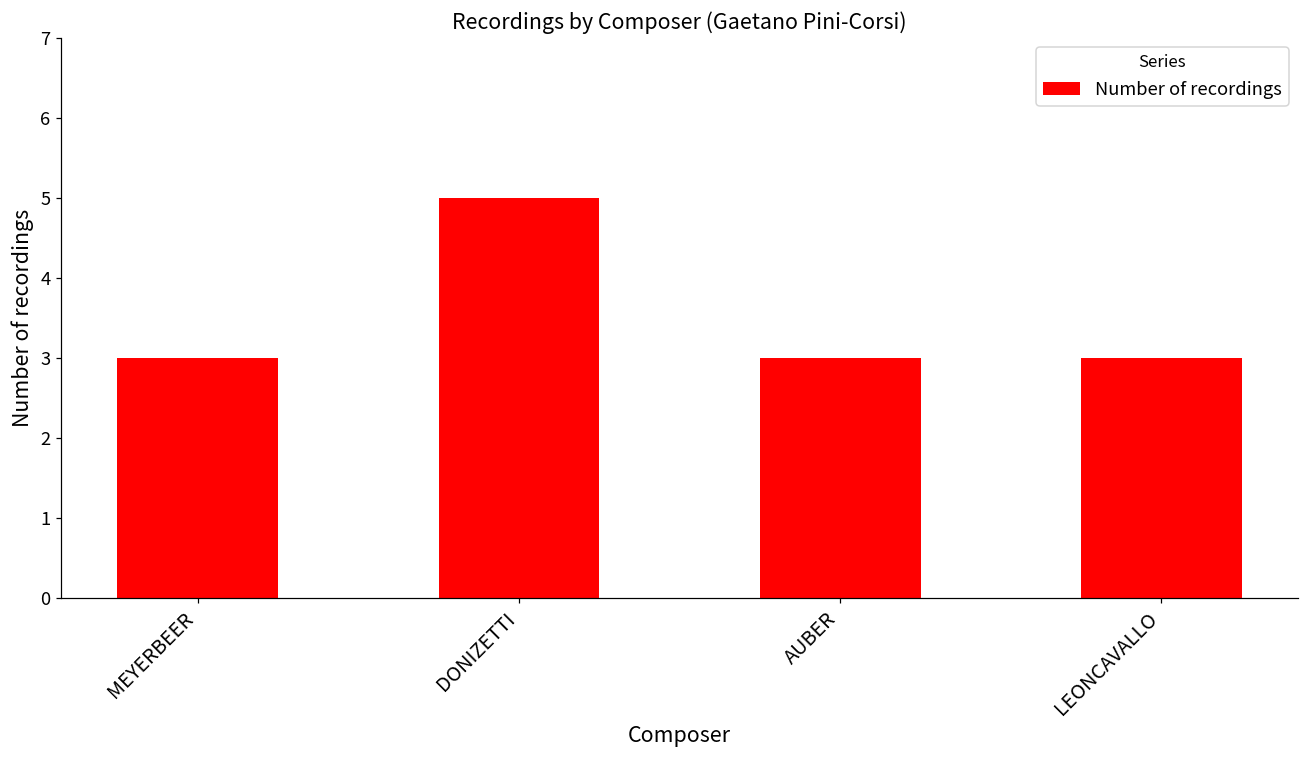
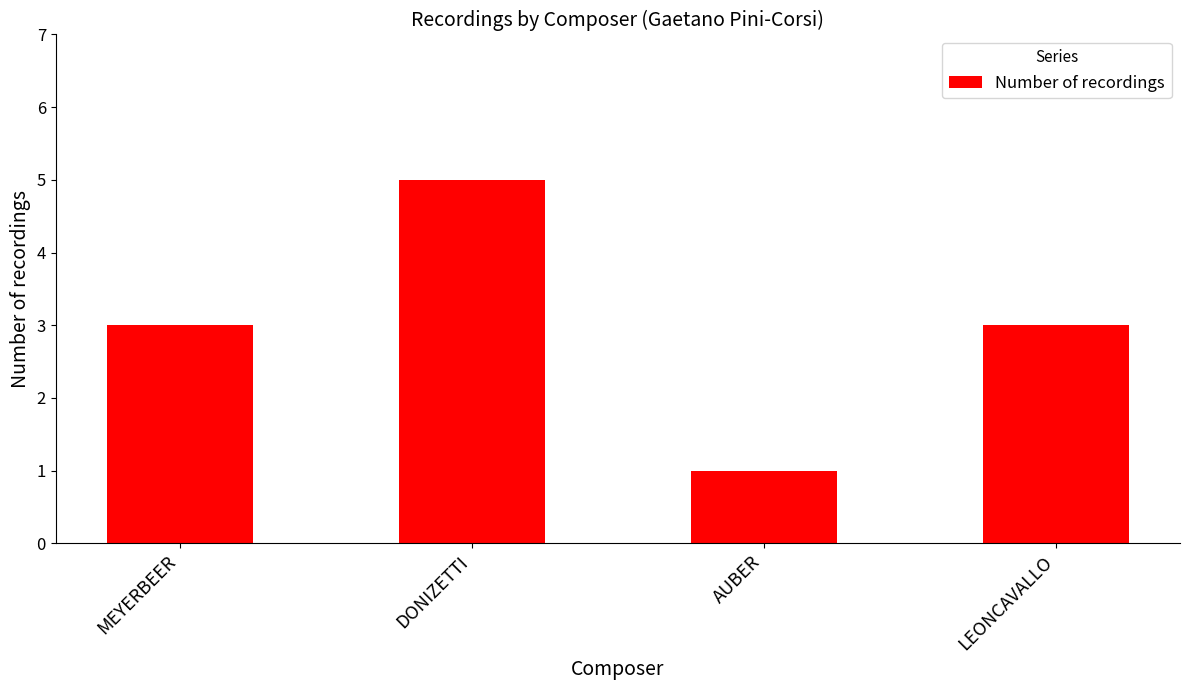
  {
    "MEYERBEER": 3,
    "DONIZETTI": 5,
-   "AUBER": 3,
+   "AUBER": 1,
    "LEONCAVALLO": 3
  }
